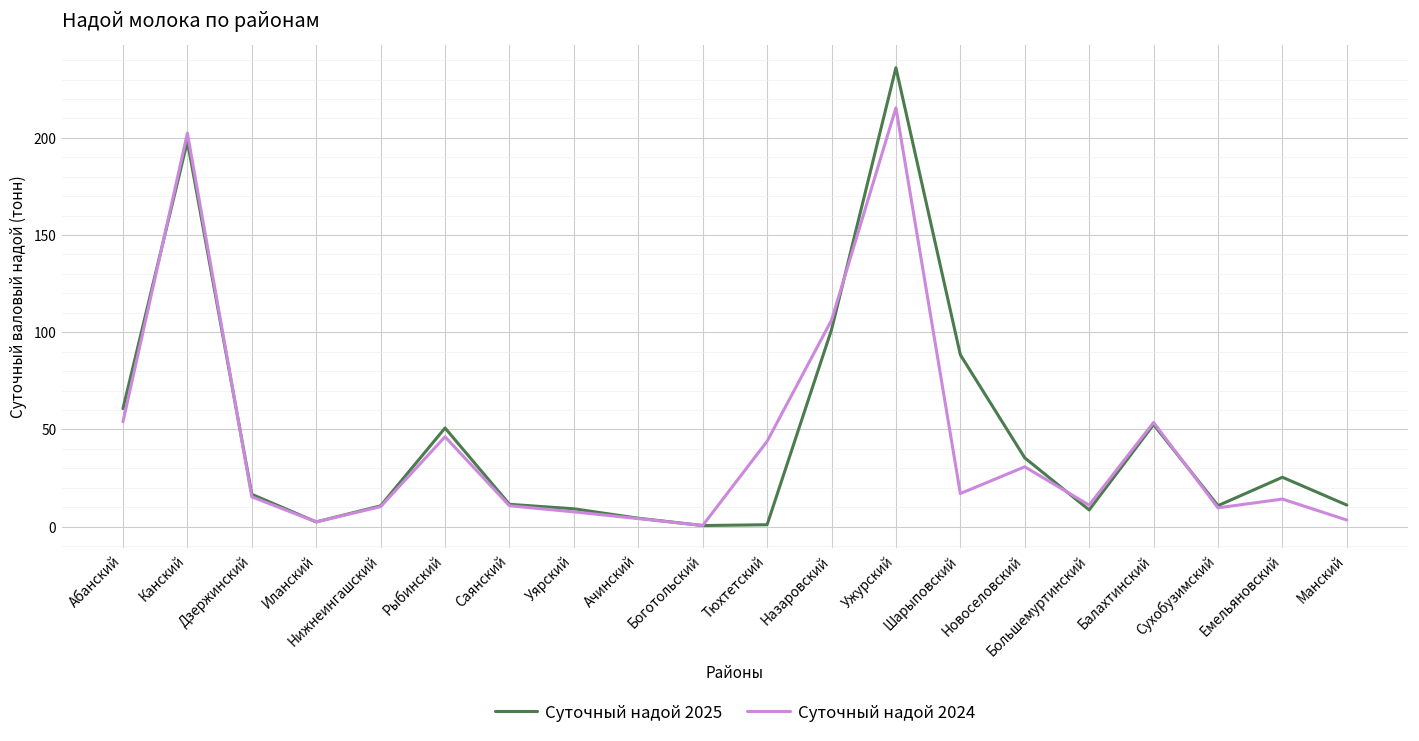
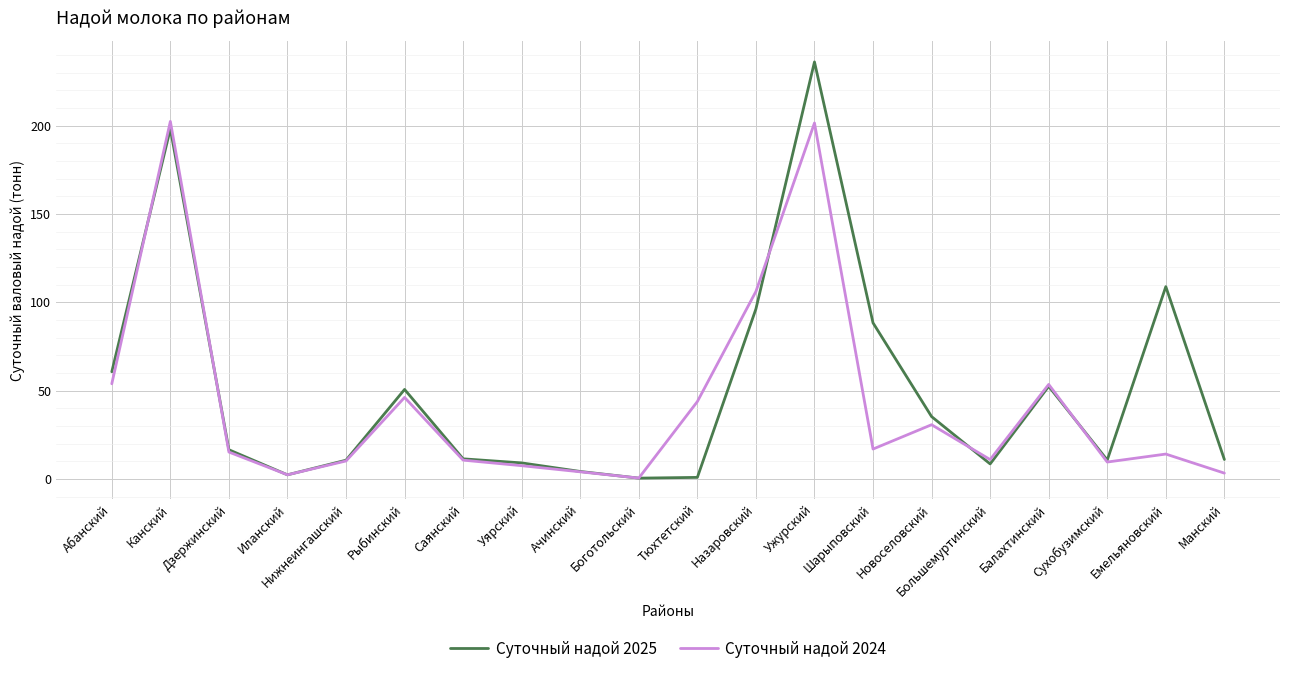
  {
    "Суточный надой 2025": {
      "Абанский": 61,
      "Канский": 198,
      "Рыбинский": 51,
      "Уярский": 9,
      "Тюхтетский": 1,
-     "Назаровский": 101,
+     "Назаровский": 96,
      "Ужурский": 236,
      "Шарыповский": 88,
      "Новоселовский": 35,
      "Большемуртинский": 9,
-     "Емельяновский": 25,
+     "Емельяновский": 109,
      "Манский": 11
    },
    "Суточный надой 2024": {
      "Абанский": 54,
      "Канский": 202,
      "Рыбинский": 46,
      "Уярский": 8,
      "Тюхтетский": 44,
      "Назаровский": 106,
-     "Ужурский": 215,
+     "Ужурский": 202,
      "Шарыповский": 17,
      "Новоселовский": 31,
      "Большемуртинский": 11,
      "Емельяновский": 14,
      "Манский": 3
    }
  }
